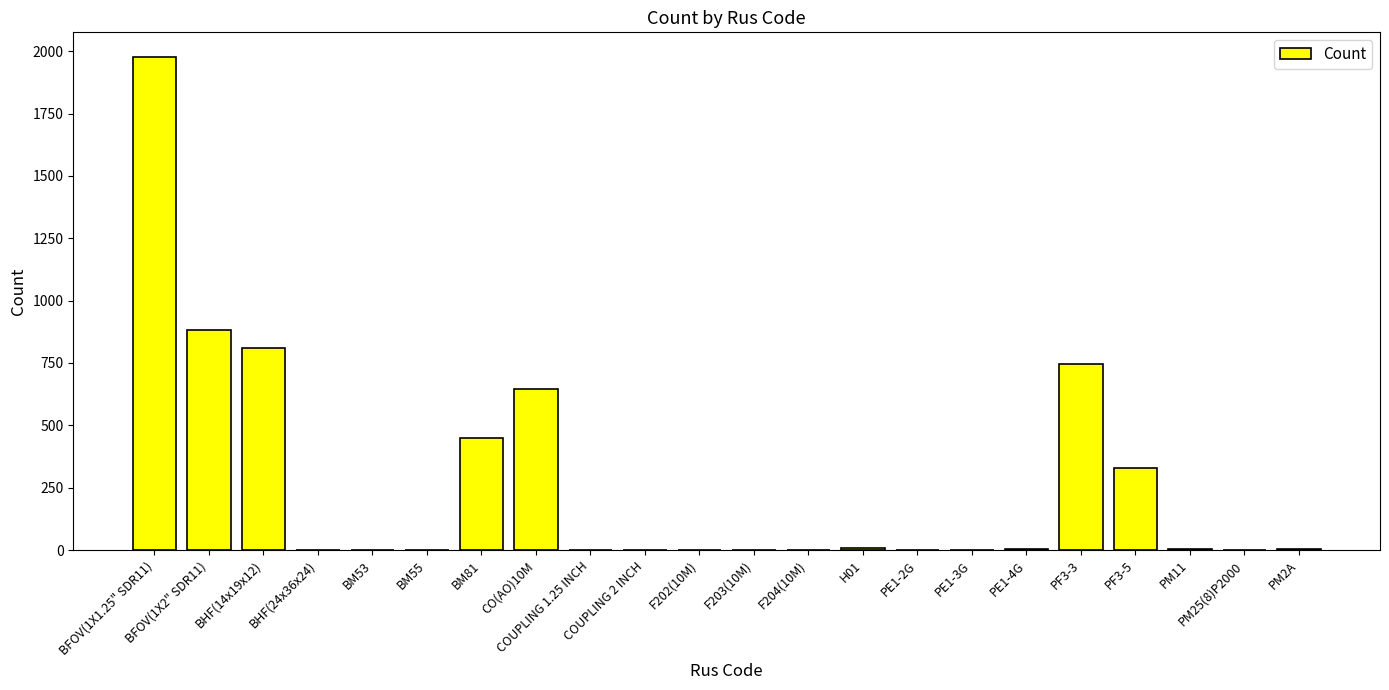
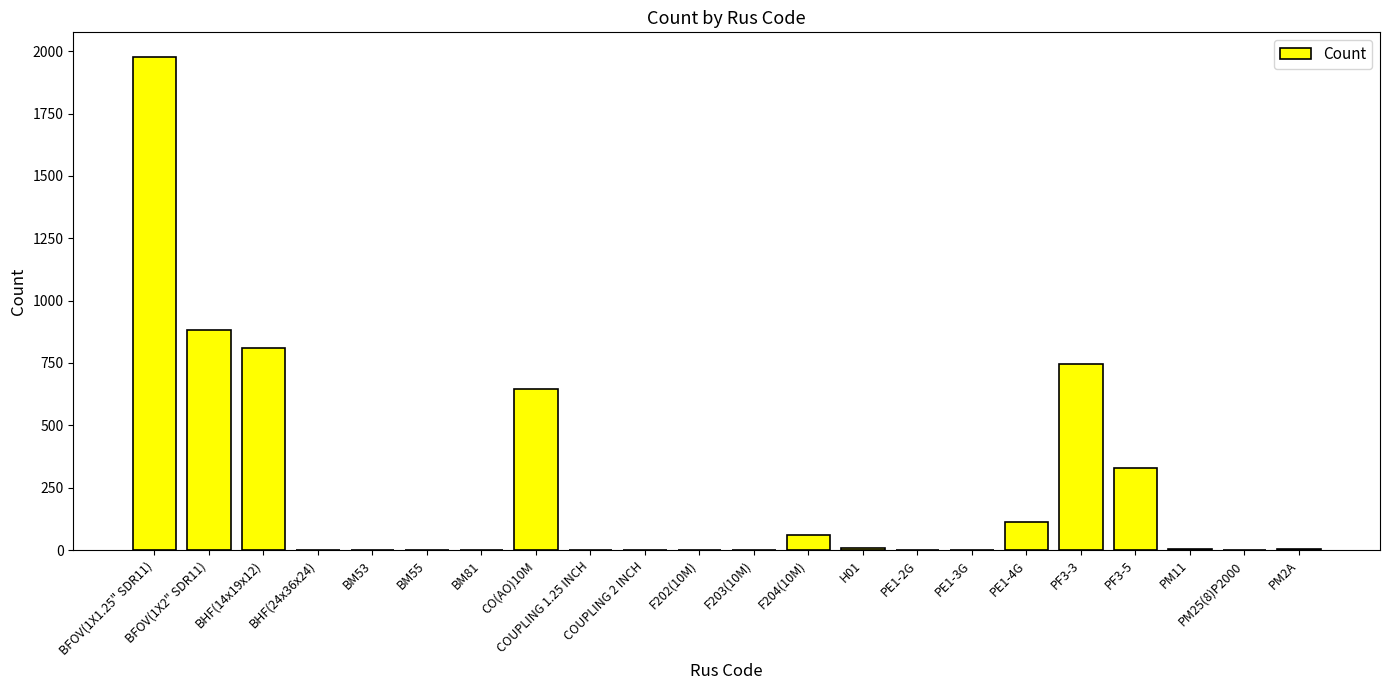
  {
    "BFOV(1X1.25\" SDR11)": 1980,
    "BFOV(1X2\" SDR11)": 880,
    "BHF(14x19x12)": 810,
    "BM55": 0,
-   "BM81": 450,
+   "BM81": 0,
    "CO(AO)10M": 650,
    "COUPLING 2 INCH": 0,
-   "F204(10M)": 0,
-   "PE1-4G": 0,
+   "F204(10M)": 60,
+   "PE1-4G": 110,
    "PF3-3": 750,
    "PF3-5": 330
  }
